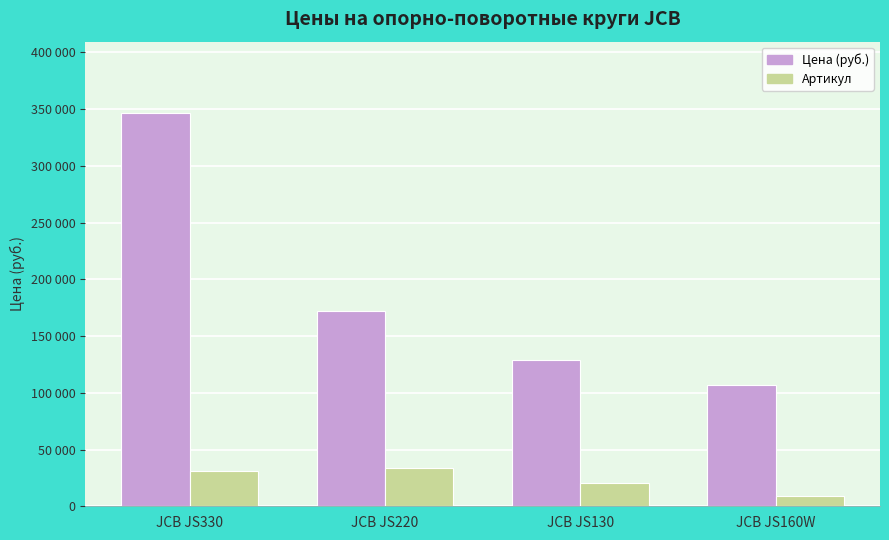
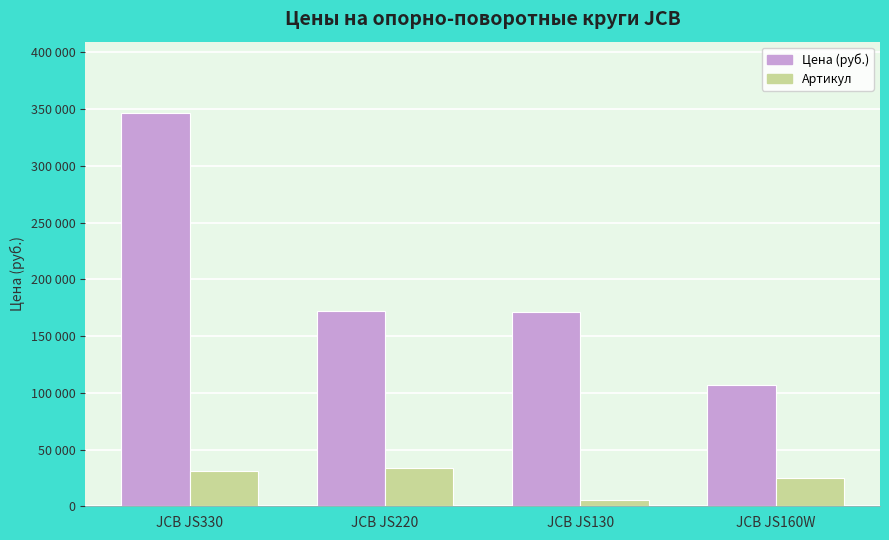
  {
    "Цена (руб.)": {
      "JCB JS330": 347000,
      "JCB JS220": 172000,
-     "JCB JS130": 129000,
+     "JCB JS130": 171000,
      "JCB JS160W": 107000
    },
    "Артикул": {
      "JCB JS330": 31000,
      "JCB JS220": 34000,
-     "JCB JS130": 20000,
-     "JCB JS160W": 9000
+     "JCB JS130": 6000,
+     "JCB JS160W": 25000
    }
  }
